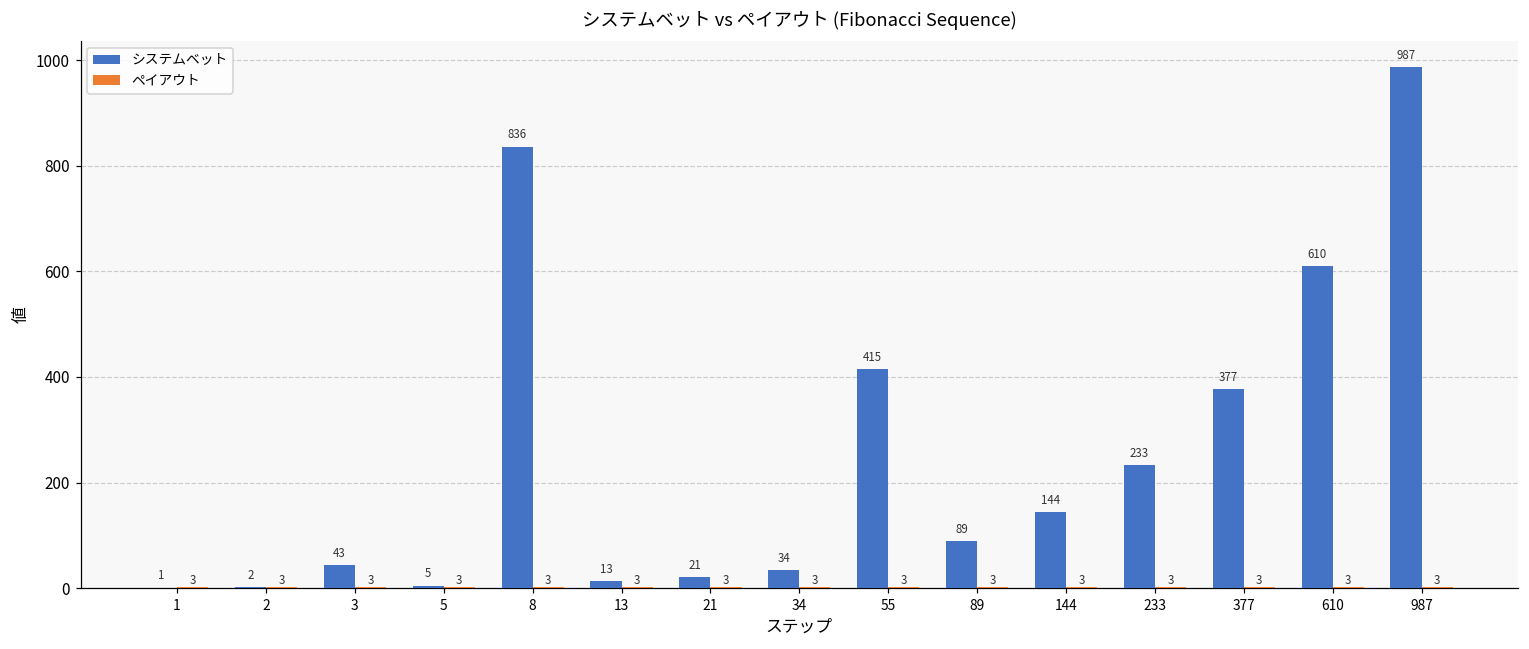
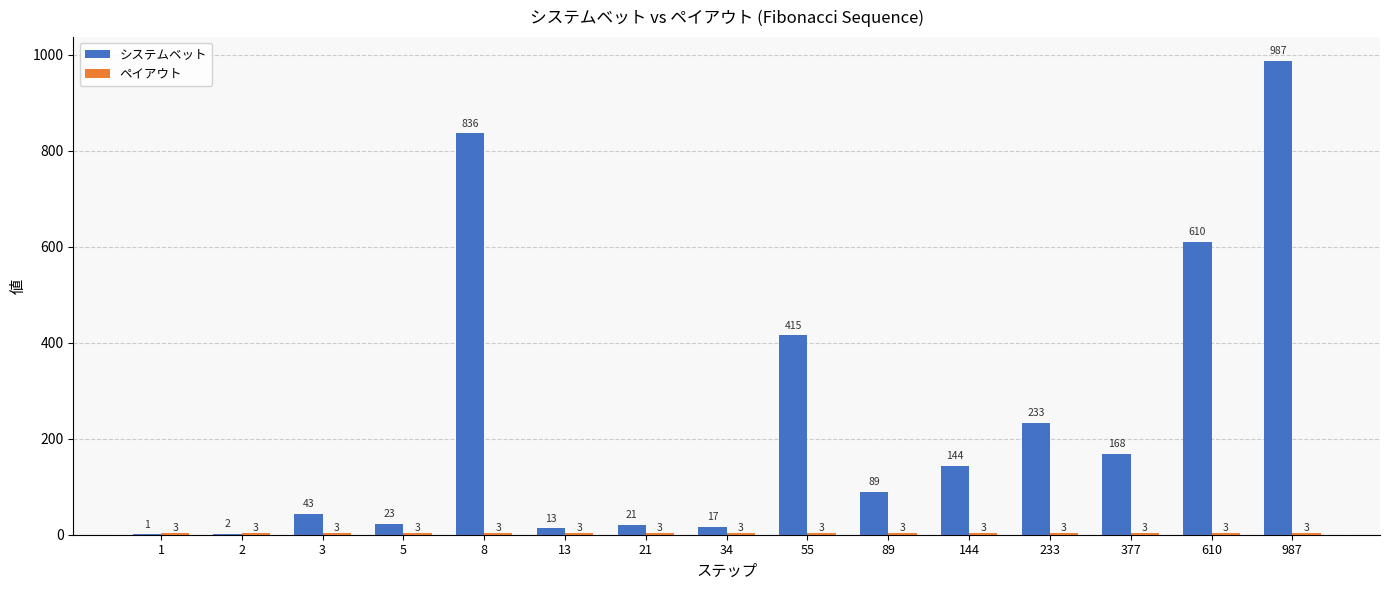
  {
    "システムベット": {
      "1": 1,
      "2": 2,
      "3": 43,
-     "5": 5,
+     "5": 23,
      "8": 836,
      "13": 13,
      "21": 21,
-     "34": 34,
+     "34": 17,
      "55": 415,
      "89": 89,
      "144": 144,
      "233": 233,
-     "377": 377,
+     "377": 168,
      "610": 610,
      "987": 987
    },
    "ペイアウト": {
      "1": 3,
      "2": 3,
      "3": 3,
      "5": 3,
      "8": 3,
      "13": 3,
      "21": 3,
      "34": 3,
      "55": 3,
      "89": 3,
      "144": 3,
      "233": 3,
      "377": 3,
      "610": 3,
      "987": 3
    }
  }
